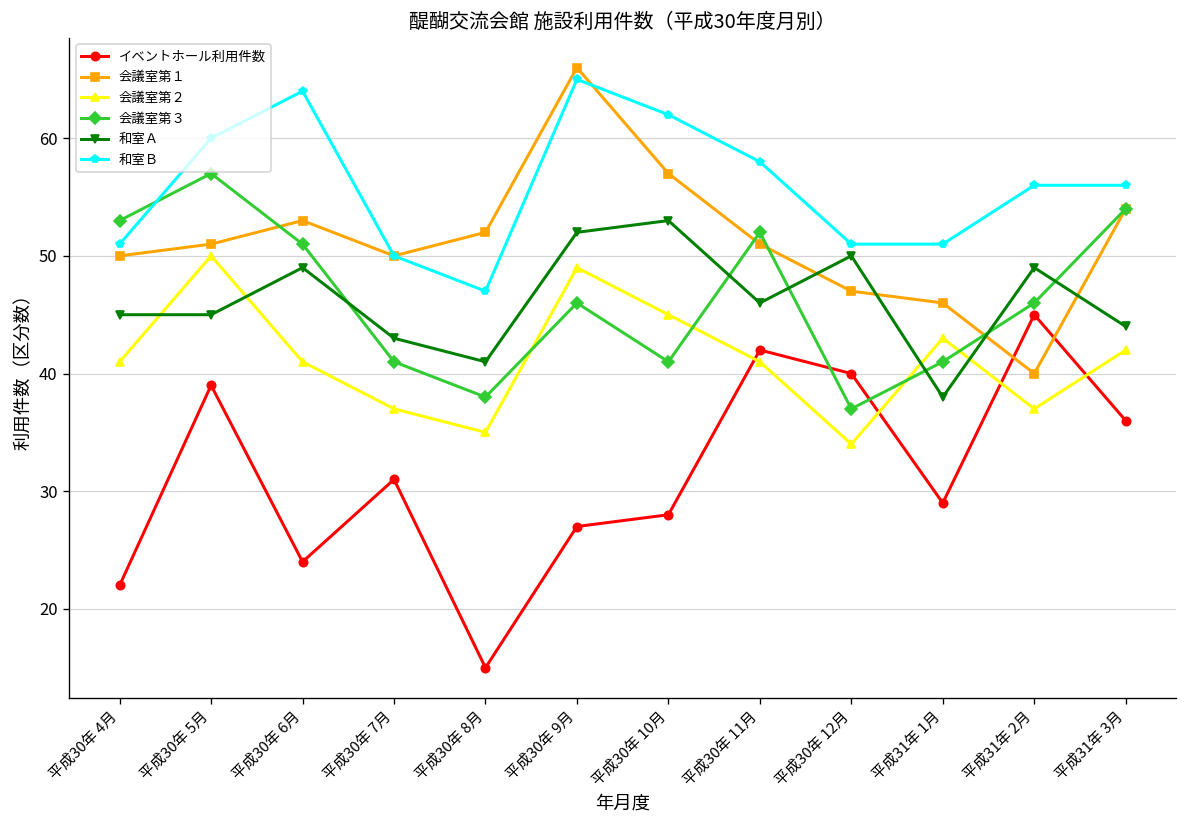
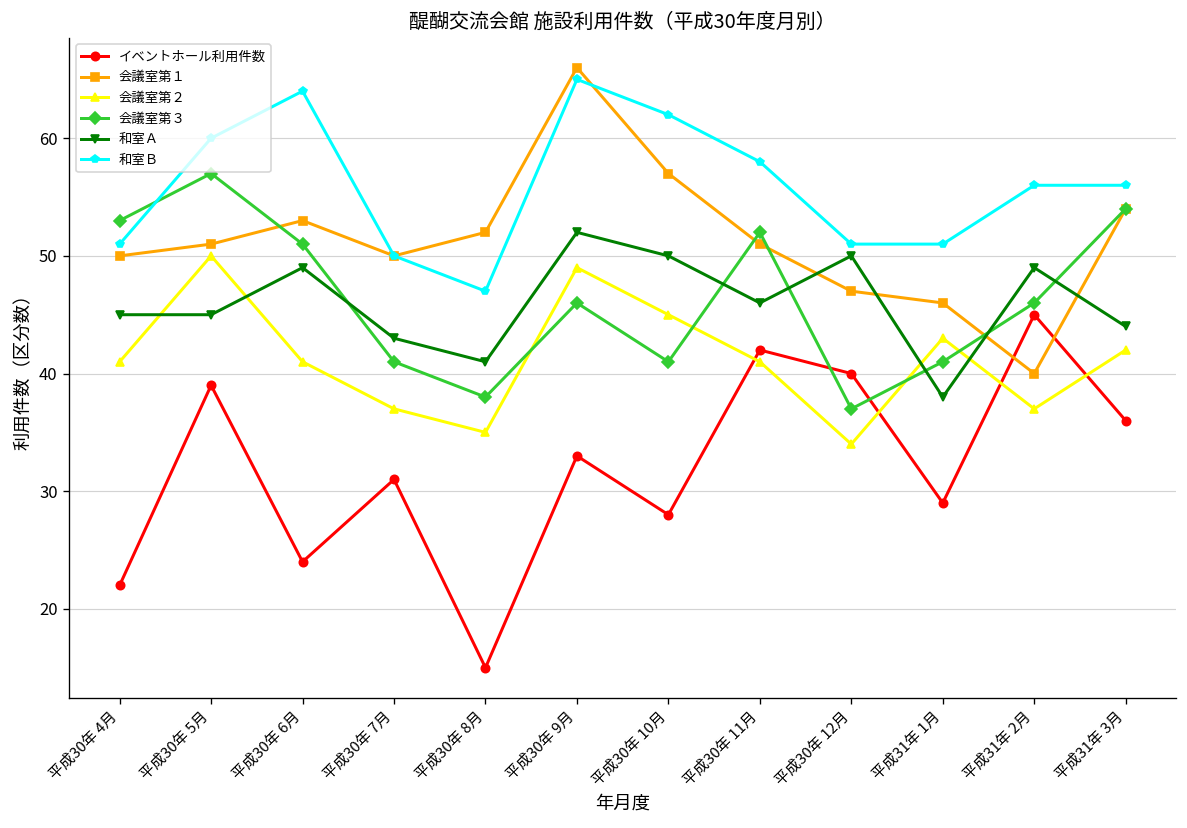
  {
    "イベントホール利用件数": {
      "平成30年 4月": 22,
      "平成30年 5月": 39,
      "平成30年 6月": 24,
      "平成30年 7月": 31,
      "平成30年 8月": 15,
-     "平成30年 9月": 27,
+     "平成30年 9月": 33,
      "平成30年 10月": 28,
      "平成30年 11月": 42,
      "平成30年 12月": 40,
      "平成31年 1月": 29,
      "平成31年 2月": 45,
      "平成31年 3月": 36
    },
    "会議室第１": {
      "平成30年 4月": 50,
      "平成30年 5月": 51,
      "平成30年 6月": 53,
      "平成30年 8月": 52,
      "平成30年 9月": 66,
      "平成30年 10月": 57,
      "平成30年 11月": 51,
      "平成30年 12月": 47,
      "平成31年 1月": 46,
      "平成31年 2月": 40
    },
    "会議室第２": {
      "平成30年 4月": 41,
      "平成30年 5月": 50,
      "平成30年 6月": 41,
      "平成30年 7月": 37,
      "平成30年 8月": 35,
      "平成30年 9月": 49,
      "平成30年 10月": 45,
      "平成30年 11月": 41,
      "平成30年 12月": 34,
      "平成31年 1月": 43,
      "平成31年 2月": 37,
      "平成31年 3月": 42
    },
    "会議室第３": {
      "平成30年 4月": 53,
      "平成30年 5月": 57,
      "平成30年 6月": 51,
      "平成30年 7月": 41,
      "平成30年 8月": 38,
      "平成30年 9月": 46,
      "平成30年 10月": 41,
      "平成30年 11月": 52,
      "平成30年 12月": 37,
      "平成31年 1月": 41,
      "平成31年 2月": 46
    },
    "和室Ａ": {
      "平成30年 4月": 45,
      "平成30年 5月": 45,
      "平成30年 6月": 49,
      "平成30年 7月": 43,
      "平成30年 8月": 41,
      "平成30年 9月": 52,
-     "平成30年 10月": 53,
+     "平成30年 10月": 50,
      "平成30年 11月": 46,
      "平成30年 12月": 50,
      "平成31年 1月": 38,
      "平成31年 2月": 49,
      "平成31年 3月": 44
    },
    "和室Ｂ": {
      "平成30年 4月": 51,
      "平成30年 6月": 64,
      "平成30年 8月": 47,
      "平成30年 9月": 65,
      "平成30年 10月": 62,
      "平成30年 11月": 58,
      "平成30年 12月": 51,
      "平成31年 1月": 51,
      "平成31年 2月": 56,
      "平成31年 3月": 56
    }
  }
